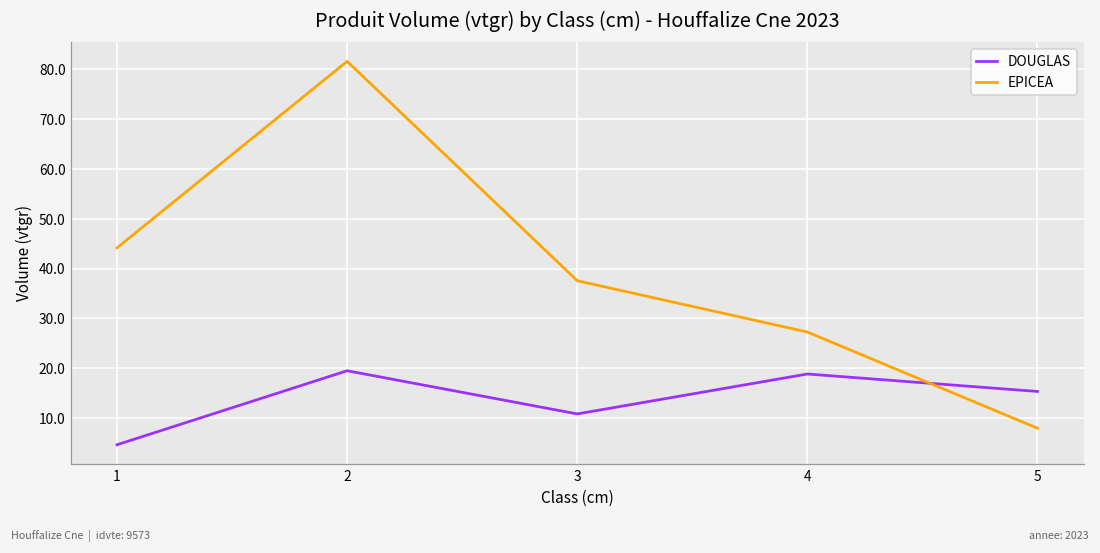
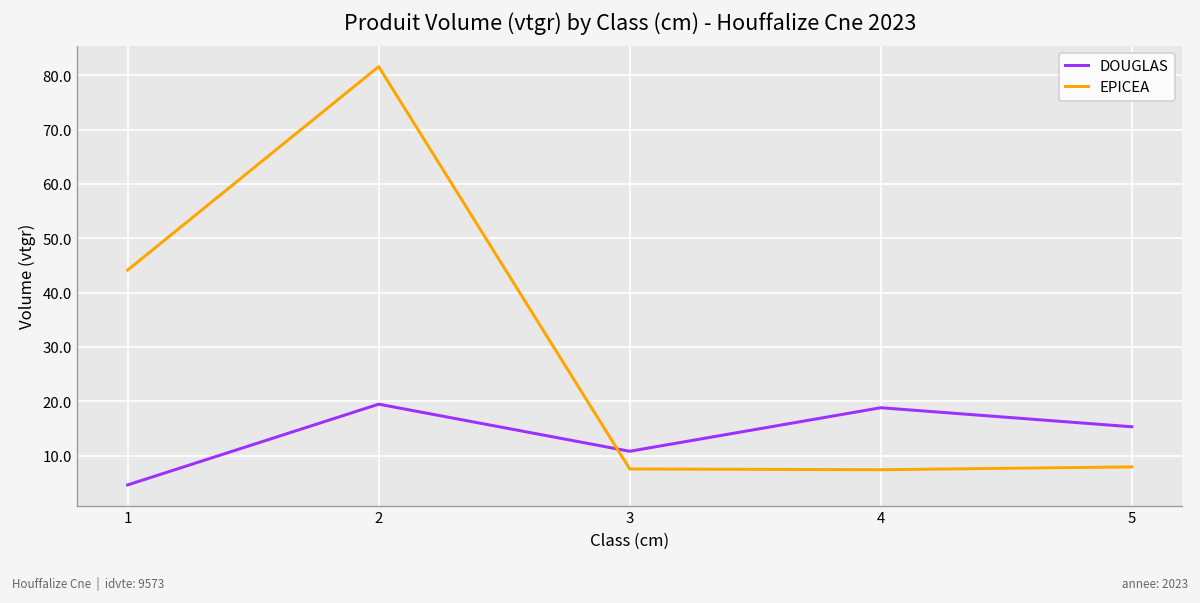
  {
    "DOUGLAS": {
      "1": 5,
      "2": 20,
      "3": 11,
      "4": 19,
      "5": 15
    },
    "EPICEA": {
      "1": 44,
      "2": 82,
-     "3": 38,
-     "4": 27,
+     "3": 8,
+     "4": 7,
      "5": 8
    }
  }
